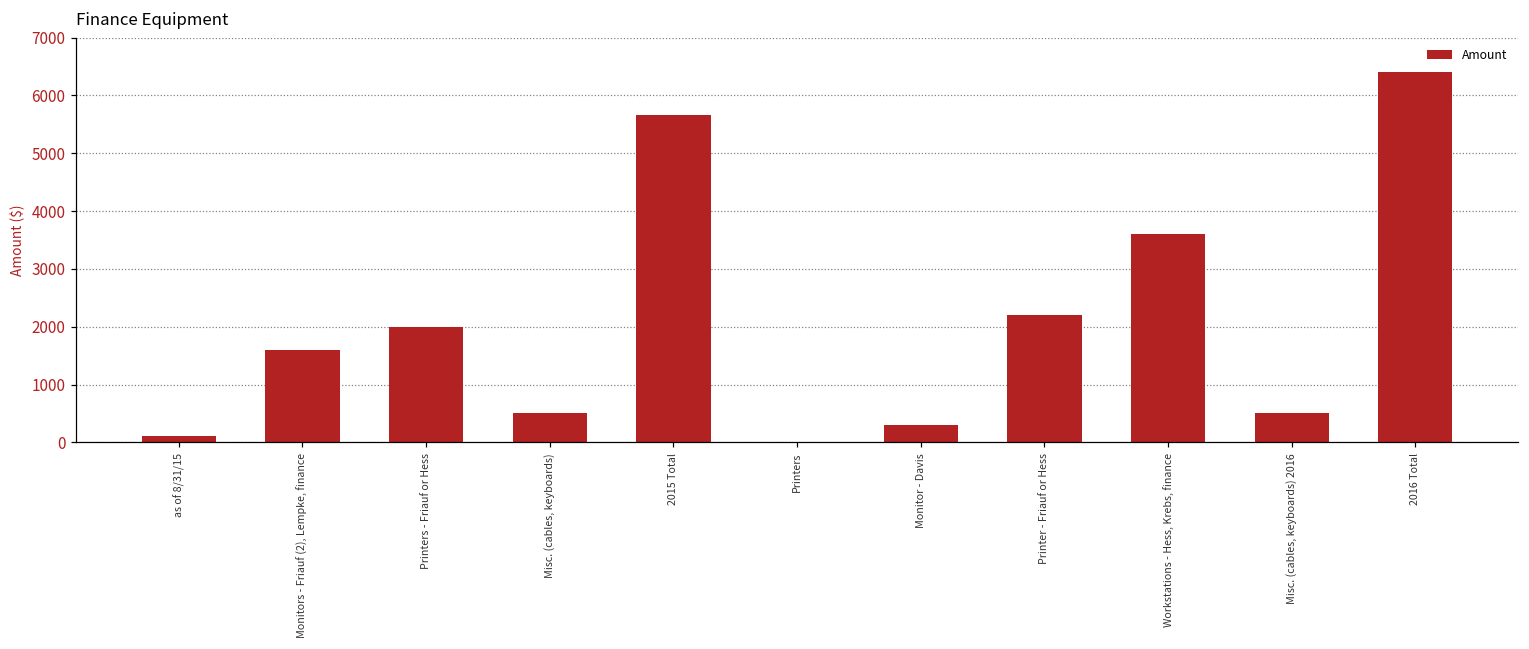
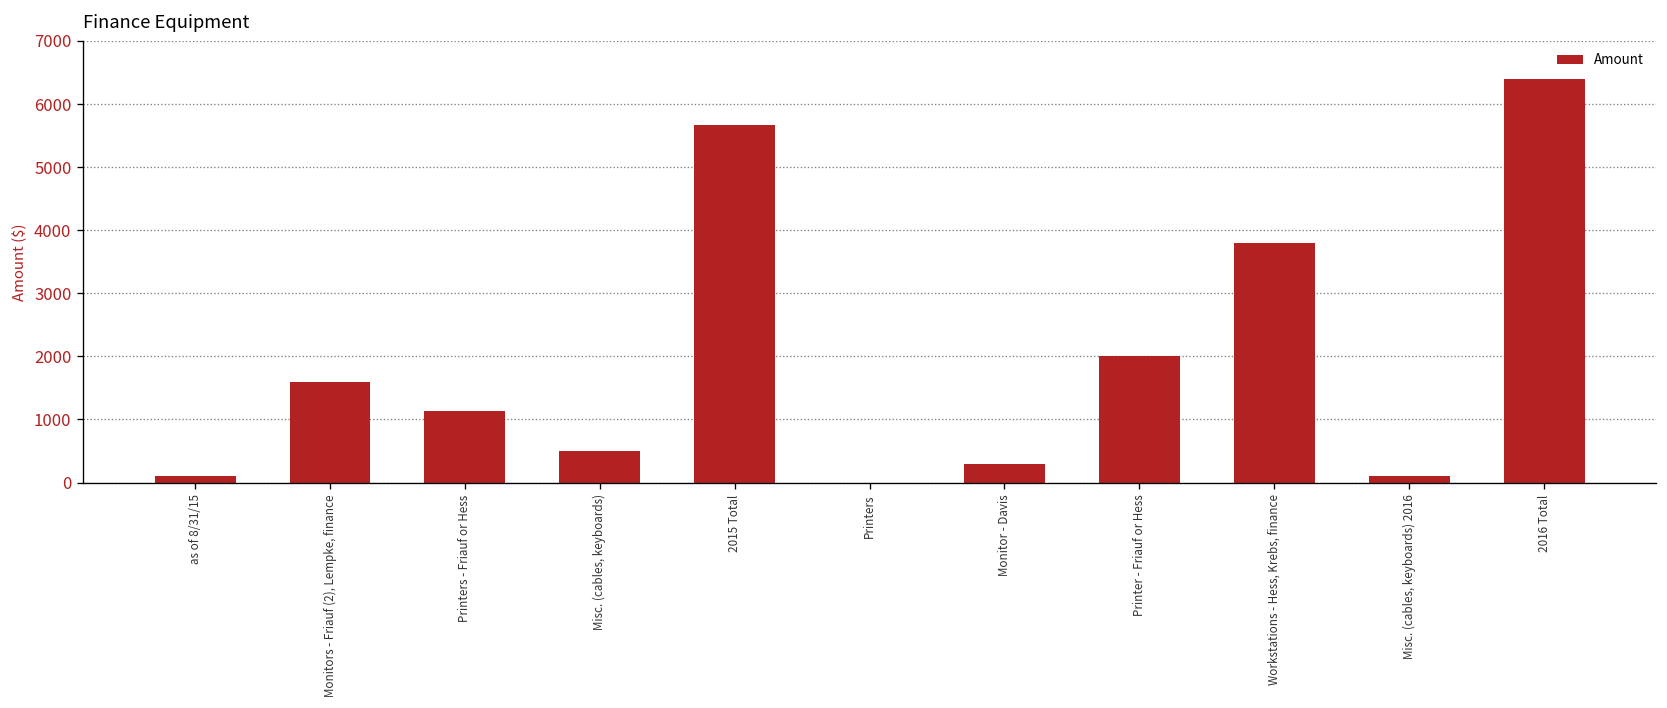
  {
    "as of 8/31/15": 100,
    "Monitors - Friauf (2), Lempke, finance": 1600,
-   "Printers - Friauf or Hess": 2000,
+   "Printers - Friauf or Hess": 1100,
    "Misc. (cables, keyboards)": 500,
    "2015 Total": 5700,
    "Printers": 0,
    "Monitor - Davis": 300,
-   "Printer - Friauf or Hess": 2200,
-   "Workstations - Hess, Krebs, finance": 3600,
-   "Misc. (cables, keyboards) 2016": 500,
+   "Printer - Friauf or Hess": 2000,
+   "Workstations - Hess, Krebs, finance": 3800,
+   "Misc. (cables, keyboards) 2016": 100,
    "2016 Total": 6400
  }
